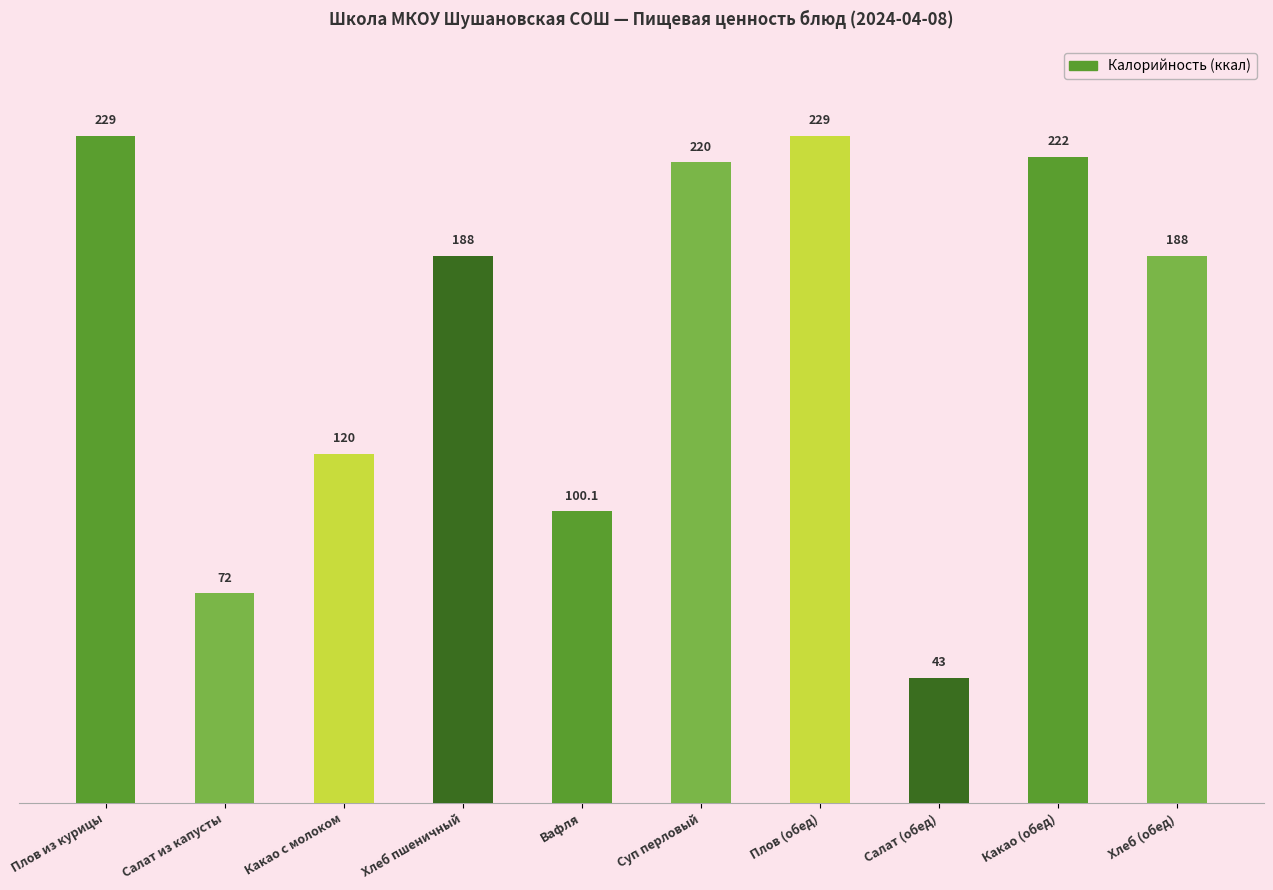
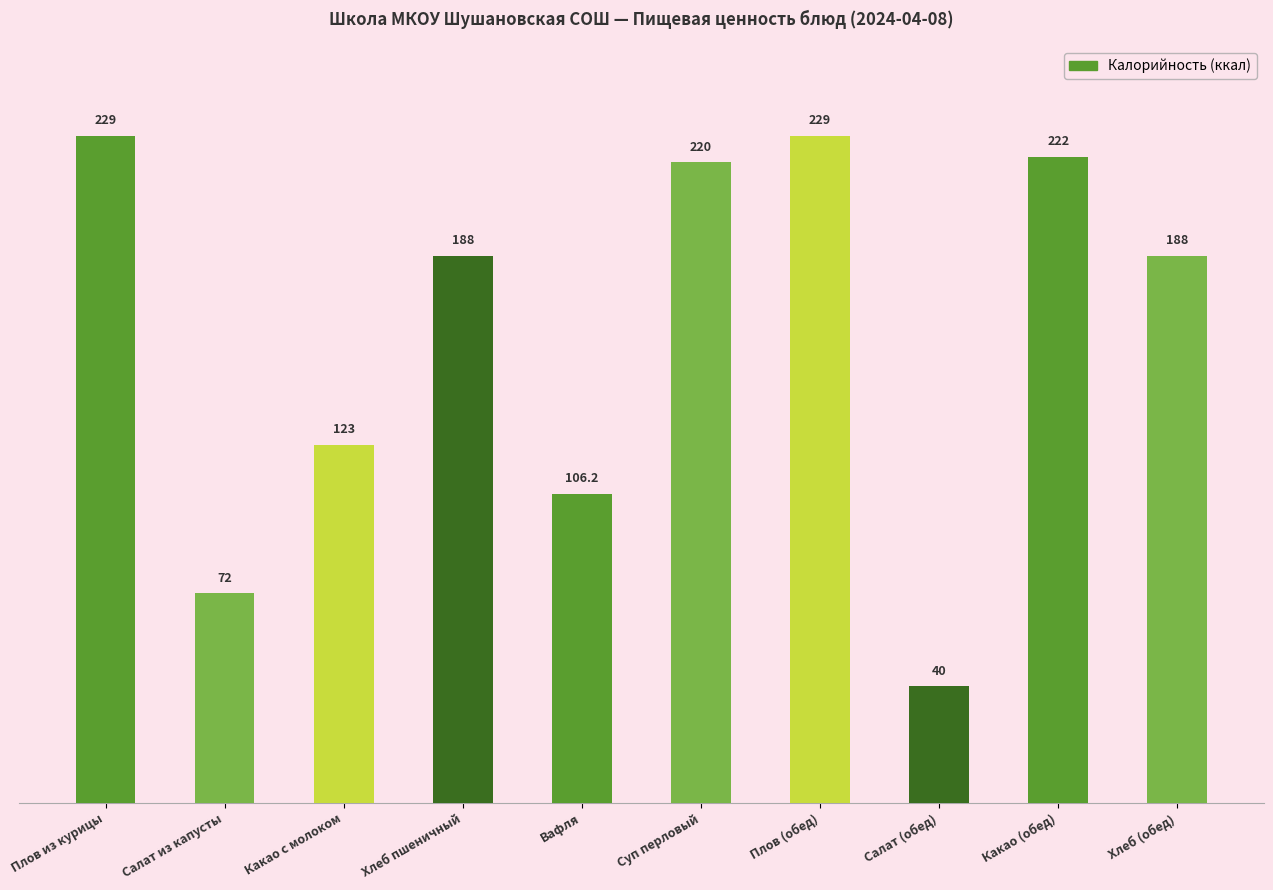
  {
    "Плов из курицы": 229,
    "Салат из капусты": 72,
-   "Какао с молоком": 120,
+   "Какао с молоком": 123,
    "Хлеб пшеничный": 188,
-   "Вафля": 100.1,
+   "Вафля": 106.2,
    "Суп перловый": 220,
    "Плов (обед)": 229,
-   "Салат (обед)": 43,
+   "Салат (обед)": 40,
    "Какао (обед)": 222,
    "Хлеб (обед)": 188
  }
